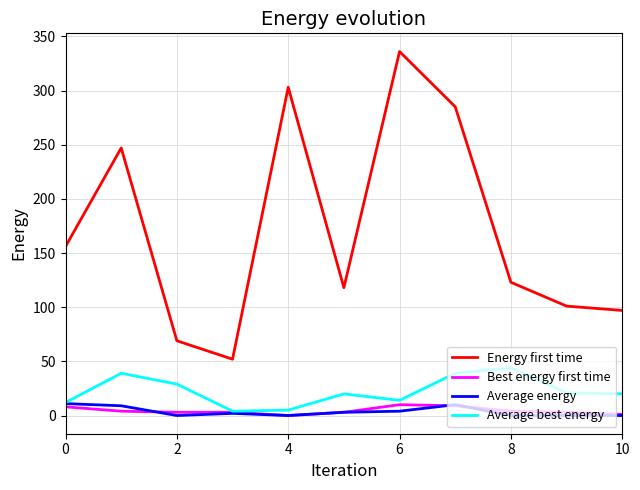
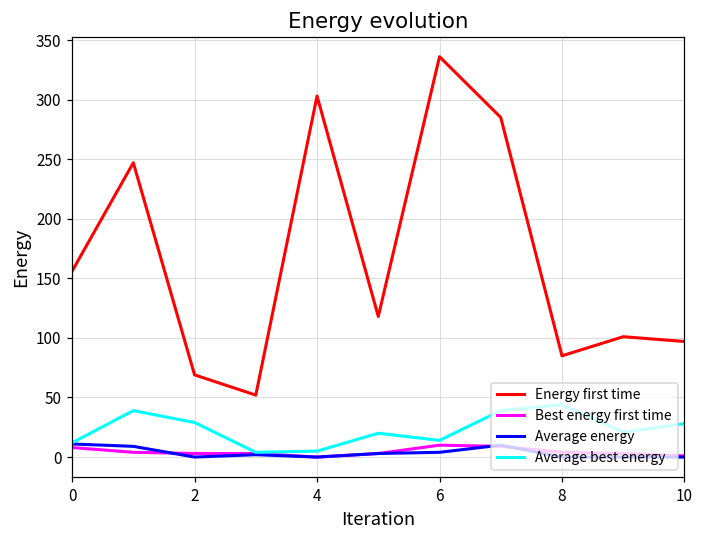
  {
    "Energy first time": {
      "0": 156,
      "2": 69,
      "4": 303,
      "6": 336,
-     "8": 123,
+     "8": 85,
      "10": 97
    },
    "Best energy first time": {
      "0": 8,
      "2": 3,
      "6": 10
    },
    "Average energy": {
      "2": 0,
      "6": 4
    },
    "Average best energy": {
      "2": 29,
      "4": 5,
      "6": 14,
-     "10": 20
+     "10": 28
    }
  }
